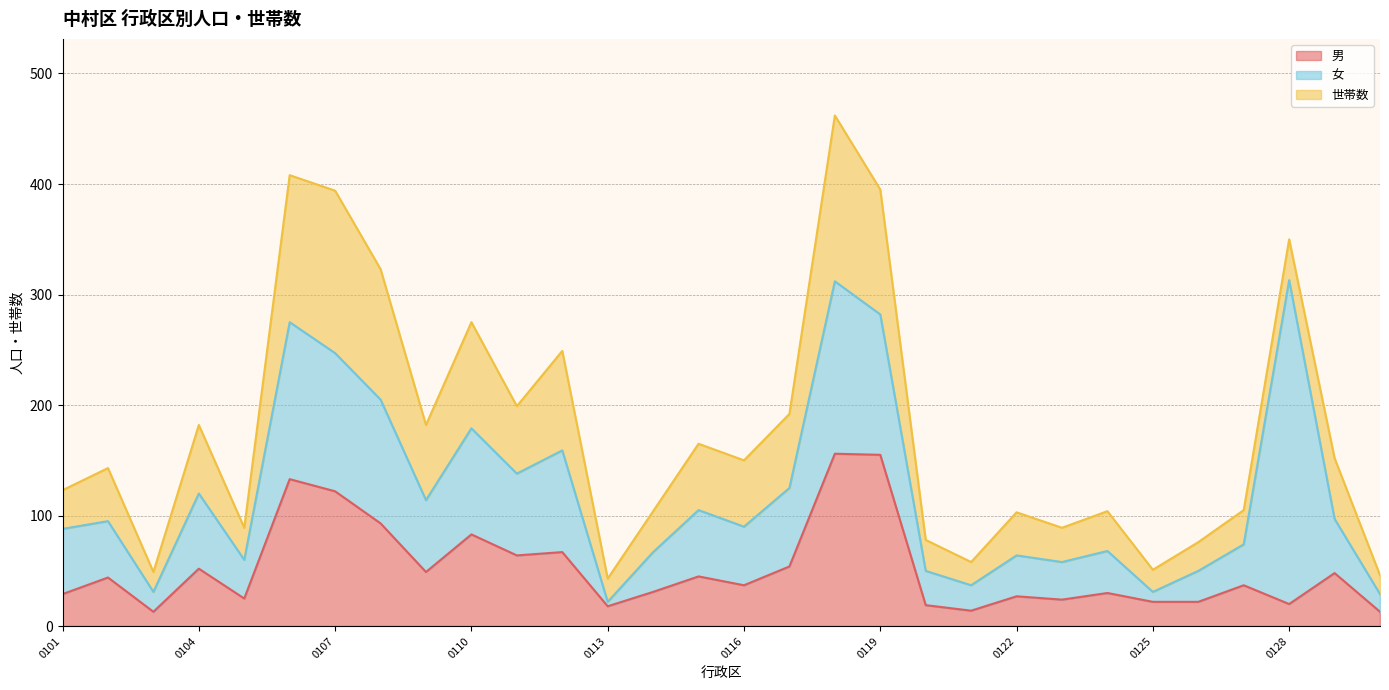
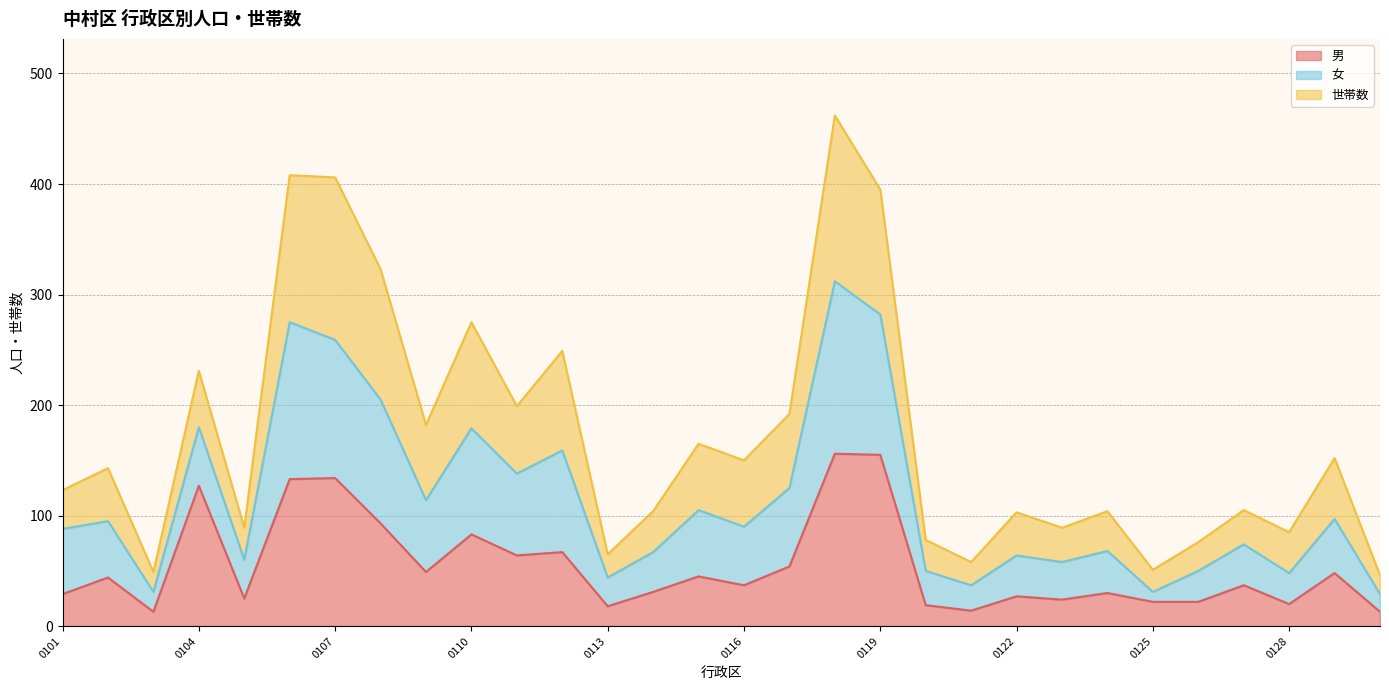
  {
    "男": {
      "0101": 29,
-     "0104": 52,
-     "0107": 122,
+     "0104": 127,
+     "0107": 134,
      "0110": 83,
      "0113": 18,
      "0116": 37,
      "0119": 155,
      "0122": 27,
      "0125": 22,
      "0128": 20
    },
    "女": {
      "0101": 59,
-     "0104": 68,
+     "0104": 53,
      "0107": 125,
      "0110": 96,
-     "0113": 4,
+     "0113": 26,
      "0116": 53,
      "0119": 127,
      "0122": 37,
      "0125": 9,
-     "0128": 293
+     "0128": 28
    },
    "世帯数": {
      "0101": 35,
-     "0104": 62,
+     "0104": 51,
      "0107": 147,
      "0110": 96,
      "0113": 21,
      "0116": 60,
      "0119": 113,
      "0122": 39,
      "0125": 20,
      "0128": 37
    }
  }
